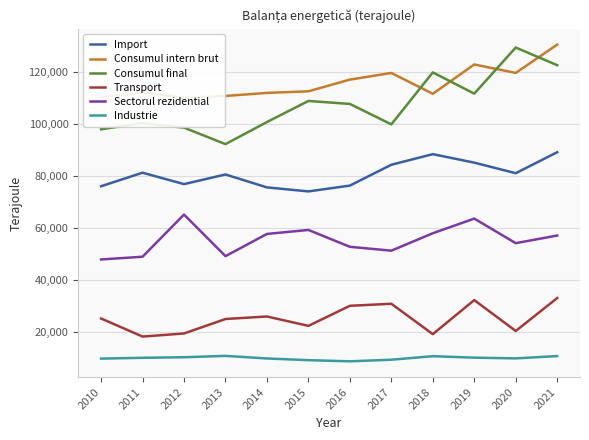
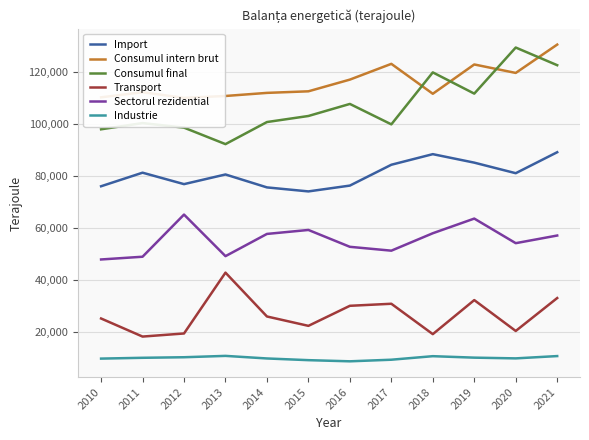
  {
    "Consumul intern brut": {
      "2013": "111,000",
      "2014": "112,000",
      "2015": "113,000",
      "2016": "117,000",
-     "2017": "120,000",
+     "2017": "123,000",
      "2018": "112,000",
      "2019": "123,000",
      "2020": "120,000",
      "2021": "131,000"
    },
    "Consumul final": {
      "2010": "98,000",
      "2012": "99,000",
      "2013": "92,000",
      "2014": "101,000",
-     "2015": "109,000",
+     "2015": "103,000",
      "2016": "108,000",
      "2017": "100,000",
      "2018": "120,000",
      "2019": "112,000",
      "2020": "130,000",
      "2021": "123,000"
    },
    "Transport": {
      "2010": "25,000",
      "2011": "18,000",
      "2012": "19,000",
-     "2013": "25,000",
+     "2013": "43,000",
      "2014": "26,000",
      "2015": "22,000",
      "2016": "30,000",
      "2017": "31,000",
      "2018": "19,000",
      "2019": "32,000",
      "2020": "20,000",
      "2021": "33,000"
    },
    "Sectorul rezidential": {
      "2010": "48,000",
      "2011": "49,000",
      "2012": "65,000",
      "2013": "49,000",
      "2014": "58,000",
      "2015": "59,000",
      "2016": "53,000",
      "2017": "51,000",
      "2018": "58,000",
      "2019": "64,000",
      "2020": "54,000",
      "2021": "57,000"
    }
  }
